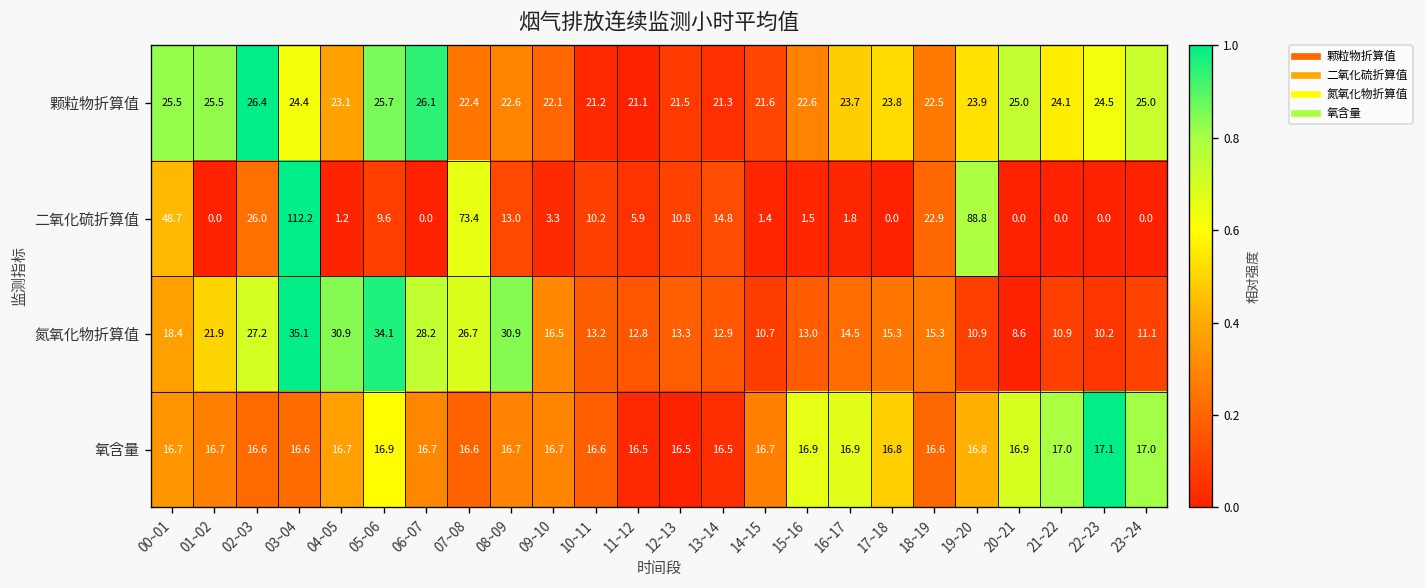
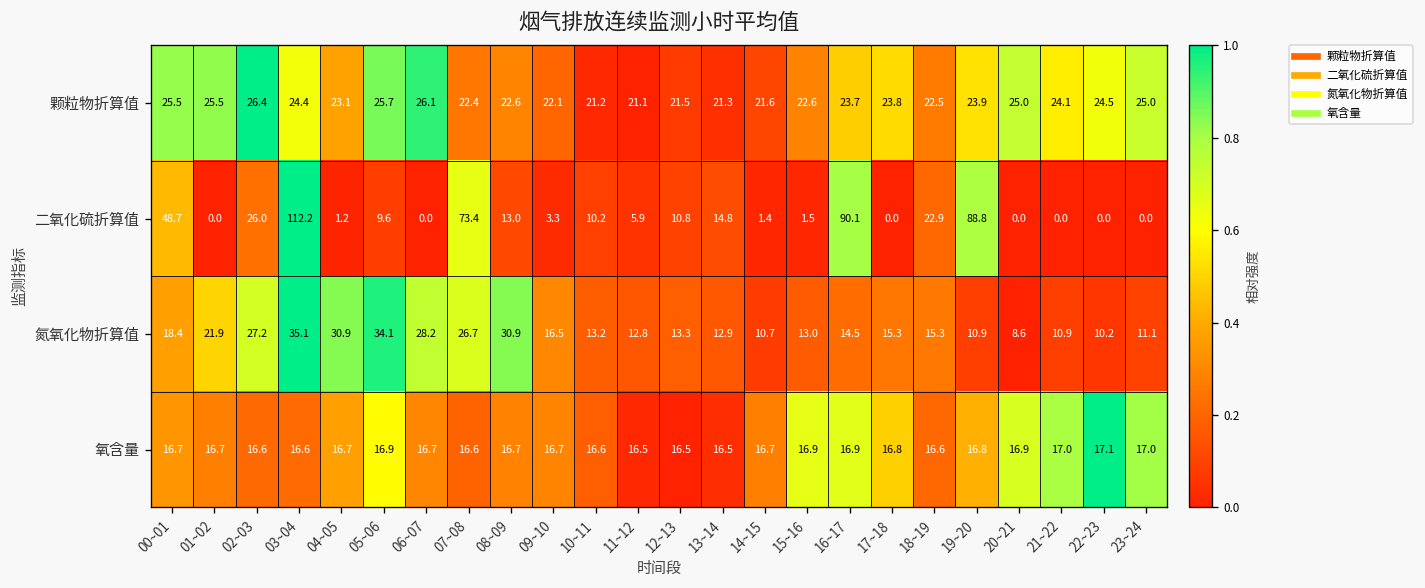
  {
    "颗粒物折算值": {
      "00~01": 25.5,
      "01~02": 25.5,
      "02~03": 26.4,
      "03~04": 24.4,
      "04~05": 23.1,
      "05~06": 25.7,
      "06~07": 26.1,
      "07~08": 22.4,
      "08~09": 22.6,
      "09~10": 22.1,
      "10~11": 21.2,
      "11~12": 21.1,
      "12~13": 21.5,
      "13~14": 21.3,
      "14~15": 21.6,
      "15~16": 22.6,
      "16~17": 23.7,
      "17~18": 23.8,
      "18~19": 22.5,
      "19~20": 23.9,
      "20~21": 25.0,
      "21~22": 24.1,
      "22~23": 24.5,
      "23~24": 25.0
    },
    "二氧化硫折算值": {
      "00~01": 48.7,
      "01~02": 0.0,
      "02~03": 26.0,
      "03~04": 112.2,
      "04~05": 1.2,
      "05~06": 9.6,
      "06~07": 0.0,
      "07~08": 73.4,
      "08~09": 13.0,
      "09~10": 3.3,
      "10~11": 10.2,
      "11~12": 5.9,
      "12~13": 10.8,
      "13~14": 14.8,
      "14~15": 1.4,
      "15~16": 1.5,
-     "16~17": 1.8,
+     "16~17": 90.1,
      "17~18": 0.0,
      "18~19": 22.9,
      "19~20": 88.8,
      "20~21": 0.0,
      "21~22": 0.0,
      "22~23": 0.0,
      "23~24": 0.0
    },
    "氮氧化物折算值": {
      "00~01": 18.4,
      "01~02": 21.9,
      "02~03": 27.2,
      "03~04": 35.1,
      "04~05": 30.9,
      "05~06": 34.1,
      "06~07": 28.2,
      "07~08": 26.7,
      "08~09": 30.9,
      "09~10": 16.5,
      "10~11": 13.2,
      "11~12": 12.8,
      "12~13": 13.3,
      "13~14": 12.9,
      "14~15": 10.7,
      "15~16": 13.0,
      "16~17": 14.5,
      "17~18": 15.3,
      "18~19": 15.3,
      "19~20": 10.9,
      "20~21": 8.6,
      "21~22": 10.9,
      "22~23": 10.2,
      "23~24": 11.1
    },
    "氧含量": {
      "00~01": 16.7,
      "01~02": 16.7,
      "02~03": 16.6,
      "03~04": 16.6,
      "04~05": 16.7,
      "05~06": 16.9,
      "06~07": 16.7,
      "07~08": 16.6,
      "08~09": 16.7,
      "09~10": 16.7,
      "10~11": 16.6,
      "11~12": 16.5,
      "12~13": 16.5,
      "13~14": 16.5,
      "14~15": 16.7,
      "15~16": 16.9,
      "16~17": 16.9,
      "17~18": 16.8,
      "18~19": 16.6,
      "19~20": 16.8,
      "20~21": 16.9,
      "21~22": 17.0,
      "22~23": 17.1,
      "23~24": 17.0
    }
  }
